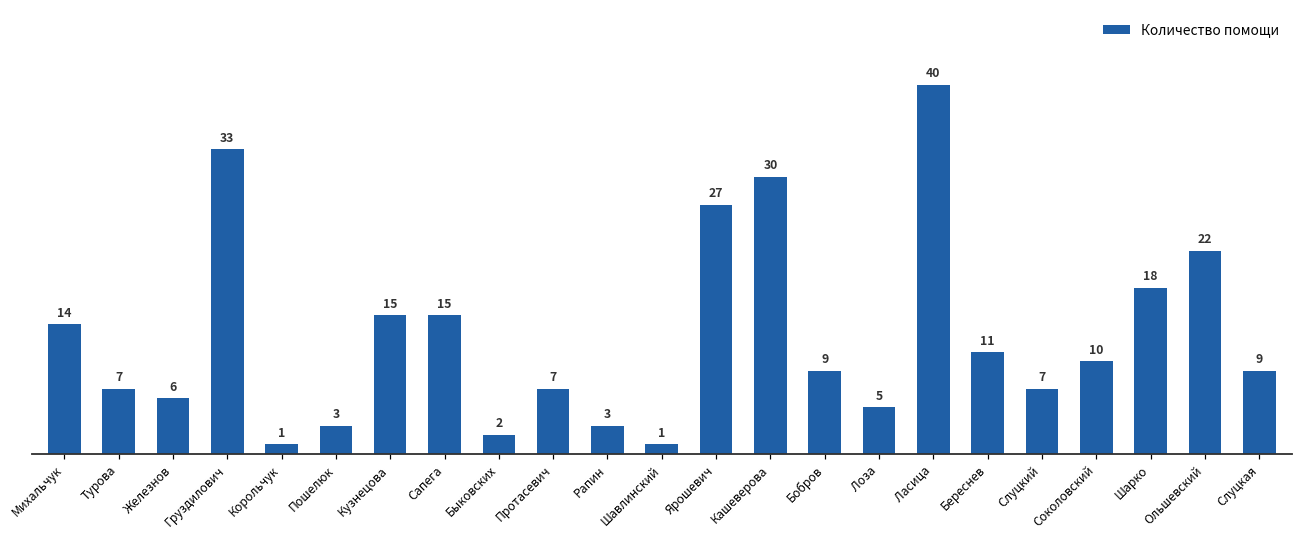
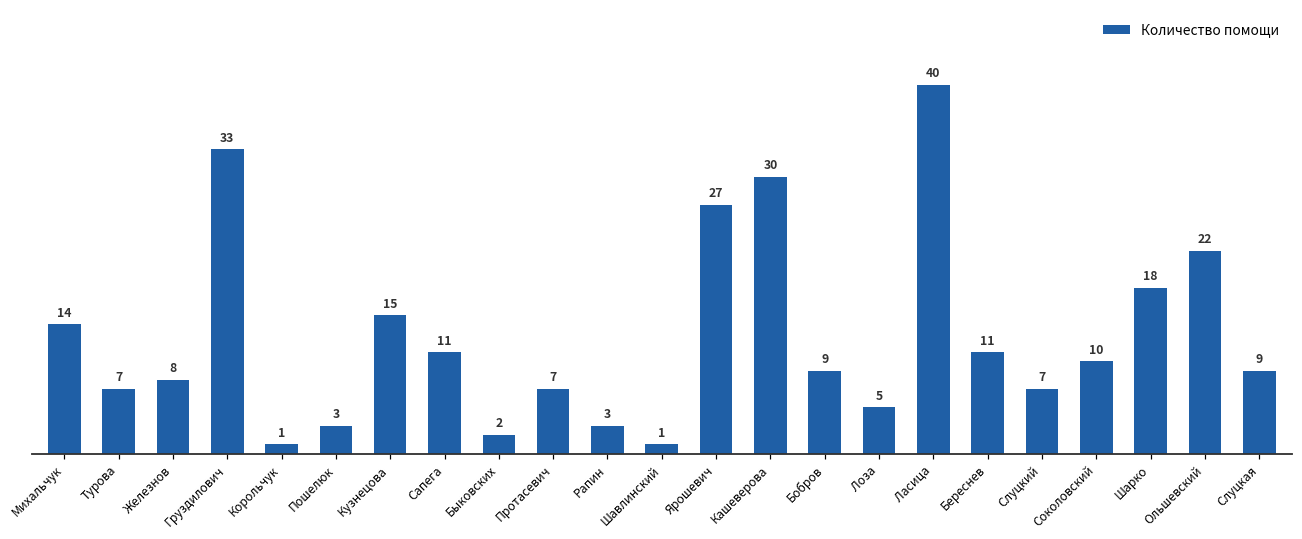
  {
    "Михальчук": 14,
    "Турова": 7,
-   "Железнов": 6,
+   "Железнов": 8,
    "Груздилович": 33,
    "Корольчук": 1,
    "Пошелюк": 3,
    "Кузнецова": 15,
-   "Сапега": 15,
+   "Сапега": 11,
    "Быковских": 2,
    "Протасевич": 7,
    "Рапин": 3,
    "Шавлинский": 1,
    "Ярошевич": 27,
    "Кашеверова": 30,
    "Бобров": 9,
    "Лоза": 5,
    "Ласица": 40,
    "Береснев": 11,
    "Слуцкий": 7,
    "Соколовский": 10,
    "Шарко": 18,
    "Ольшевский": 22,
    "Слуцкая": 9
  }
